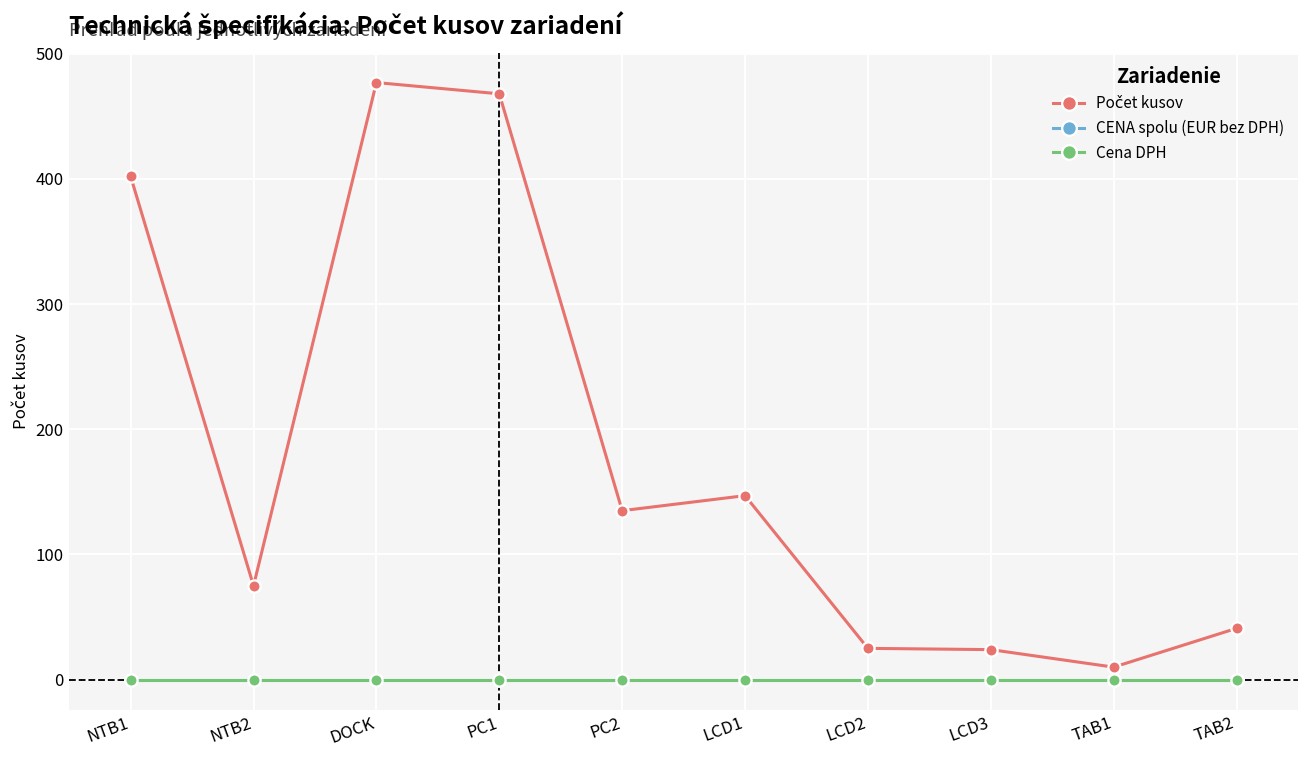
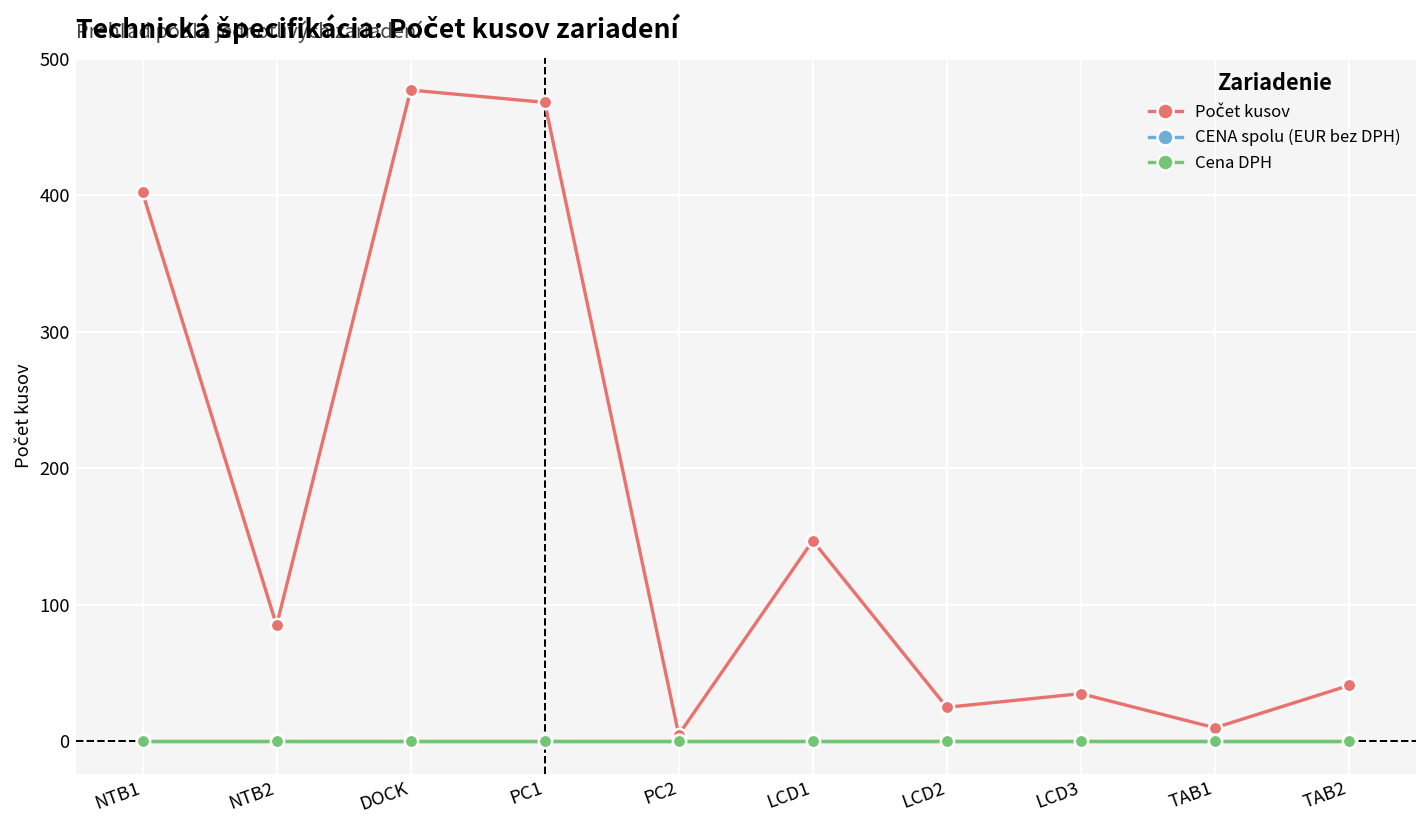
  {
    "Počet kusov": {
      "NTB1": 402,
-     "NTB2": 75,
+     "NTB2": 85,
      "DOCK": 477,
      "PC1": 468,
-     "PC2": 135,
+     "PC2": 5,
      "LCD1": 147,
      "LCD2": 25,
-     "LCD3": 24,
+     "LCD3": 35,
      "TAB1": 10,
      "TAB2": 41
    },
    "Cena DPH": {
      "NTB1": 0,
      "NTB2": 0,
      "DOCK": 0,
      "PC1": 0,
      "PC2": 0,
      "LCD1": 0,
      "LCD2": 0,
      "LCD3": 0,
      "TAB1": 0,
      "TAB2": 0
    }
  }
